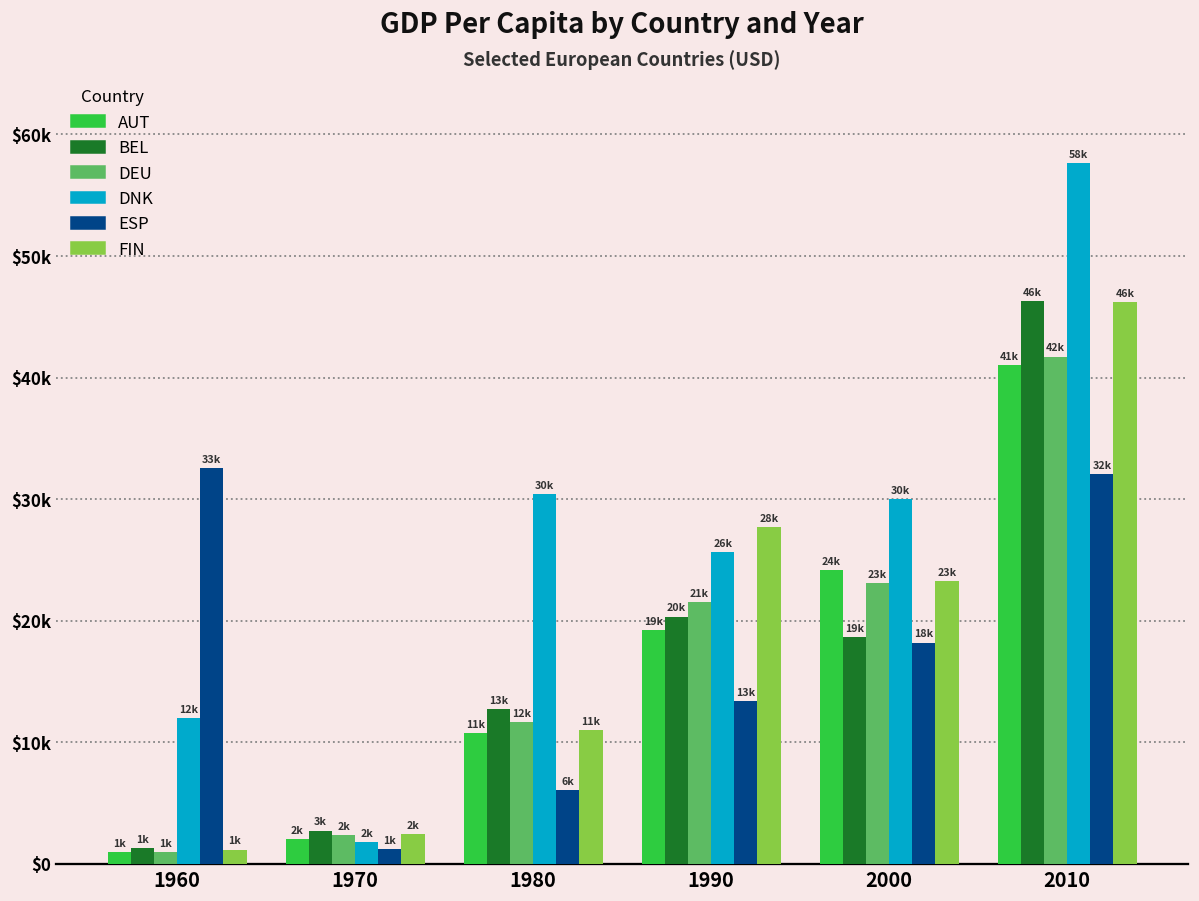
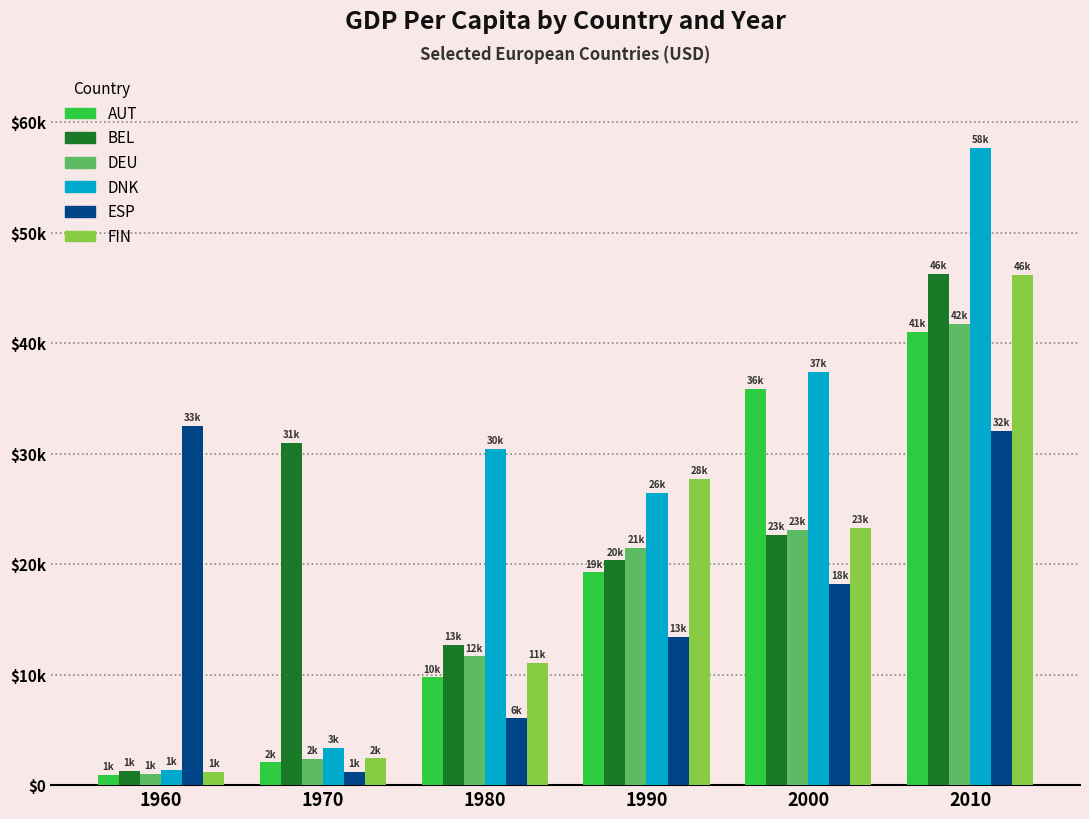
  {
    "AUT": {
      "1960": "1k",
      "1970": "2k",
-     "1980": "11k",
+     "1980": "10k",
      "1990": "19k",
-     "2000": "24k",
+     "2000": "36k",
      "2010": "41k"
    },
    "BEL": {
      "1960": "1k",
-     "1970": "3k",
+     "1970": "31k",
      "1980": "13k",
      "1990": "20k",
-     "2000": "19k",
+     "2000": "23k",
      "2010": "46k"
    },
    "DNK": {
-     "1960": "12k",
-     "1970": "2k",
+     "1960": "1k",
+     "1970": "3k",
      "1980": "30k",
-     "1990": "$25700",
-     "2000": "30k",
+     "1990": "$26400",
+     "2000": "37k",
      "2010": "58k"
    },
    "ESP": {
      "1960": "33k",
      "1970": "1k",
      "1980": "6k",
      "1990": "13k",
      "2000": "18k",
      "2010": "32k"
    }
  }
